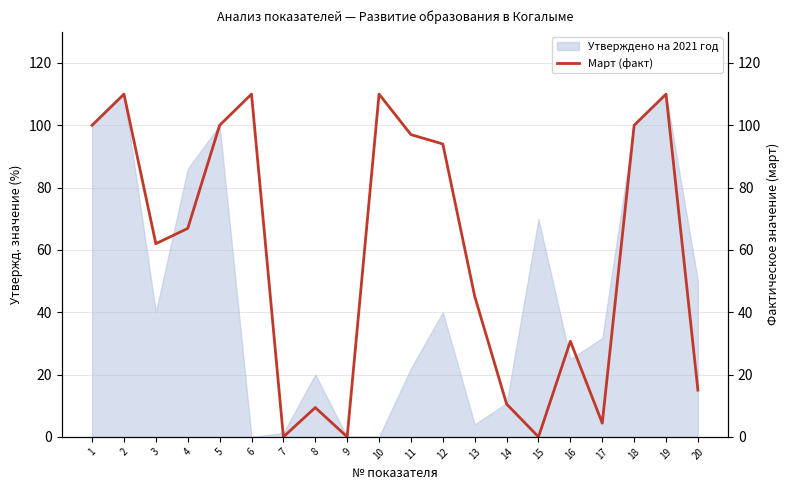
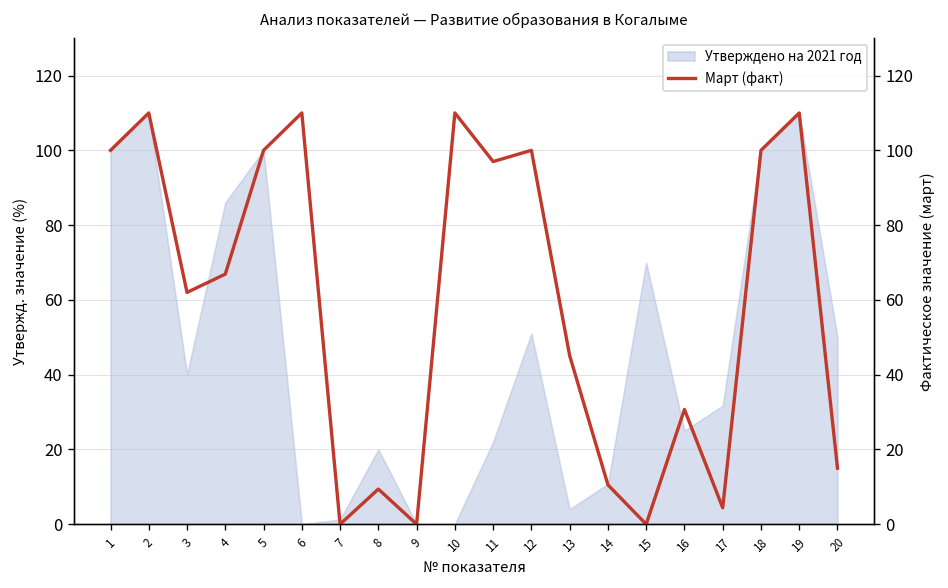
  {
    "Утверждено на 2021 год": {
      "1": 100,
      "2": 110,
      "3": 40,
      "4": 86,
      "5": 100,
      "7": 1,
      "8": 20,
      "11": 22,
-     "12": 40,
+     "12": 51,
      "13": 4,
      "14": 11,
      "15": 70,
      "16": 25,
      "17": 32,
      "18": 100,
      "19": 110,
      "20": 50
    },
    "Март (факт)": {
      "1": 100,
      "2": 110,
      "3": 62,
      "4": 67,
      "5": 100,
      "6": 110,
      "7": 0,
      "8": 9,
      "9": 0,
      "10": 110,
      "11": 97,
-     "12": 94,
+     "12": 100,
      "13": 45,
      "14": 11,
      "15": 0,
      "16": 31,
      "17": 4,
      "18": 100,
      "19": 110,
      "20": 15
    }
  }
